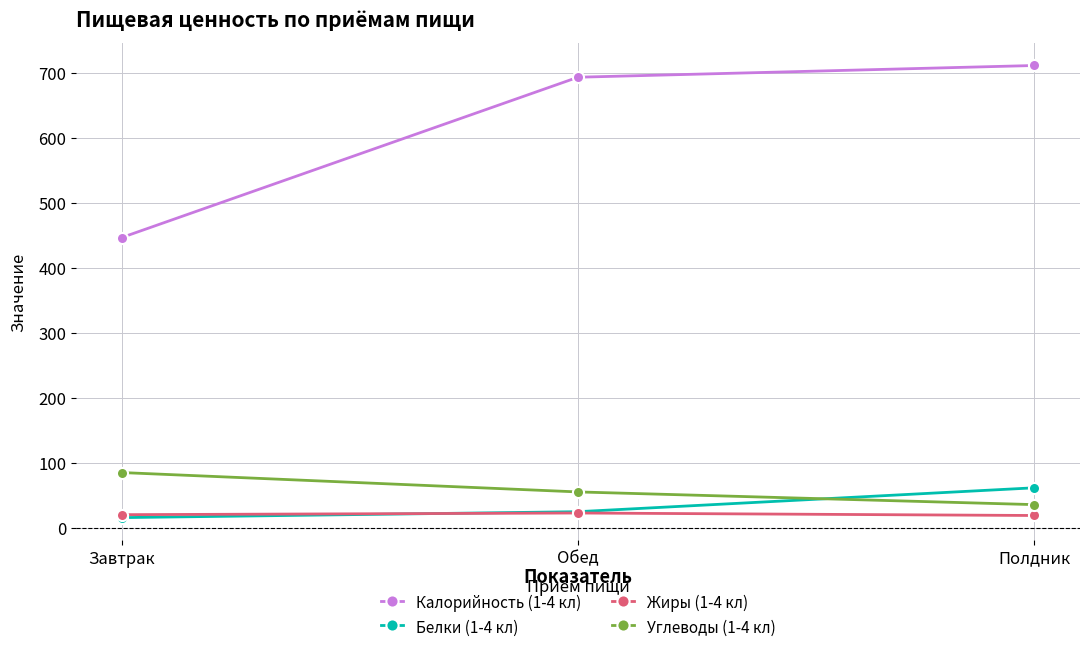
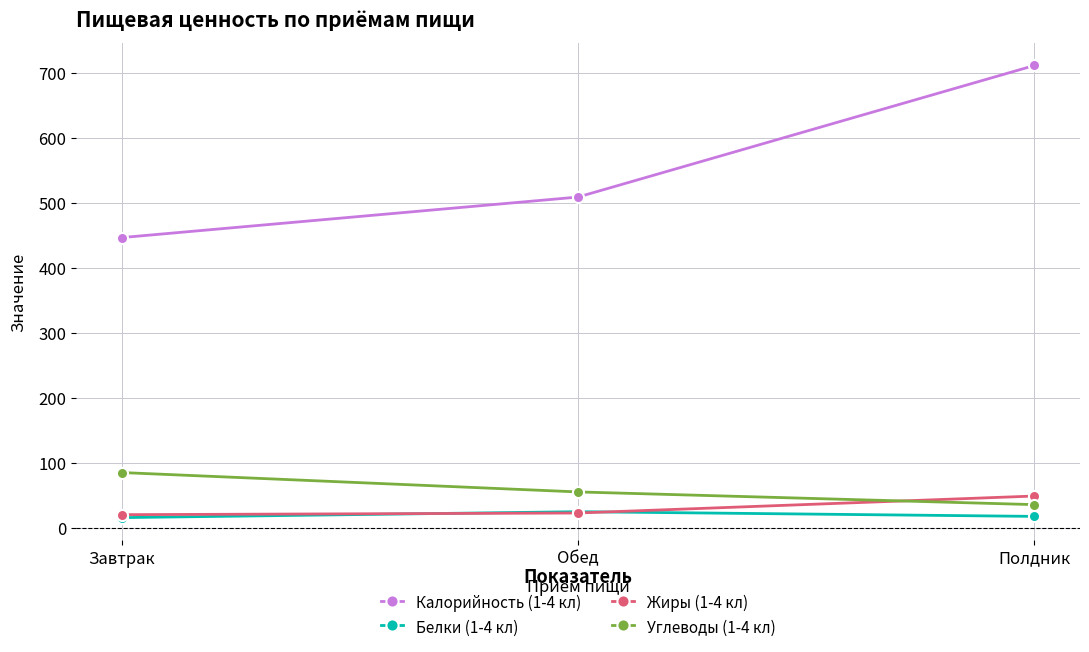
  {
    "Калорийность (1-4 кл)": {
      "Завтрак": 450,
-     "Обед": 690,
+     "Обед": 510,
      "Полдник": 710
    },
    "Белки (1-4 кл)": {
      "Завтрак": 20,
-     "Полдник": 60
+     "Полдник": 20
    },
    "Жиры (1-4 кл)": {
      "Завтрак": 20,
-     "Полдник": 20
+     "Полдник": 50
    },
    "Углеводы (1-4 кл)": {
      "Завтрак": 90,
      "Обед": 60,
      "Полдник": 40
    }
  }
